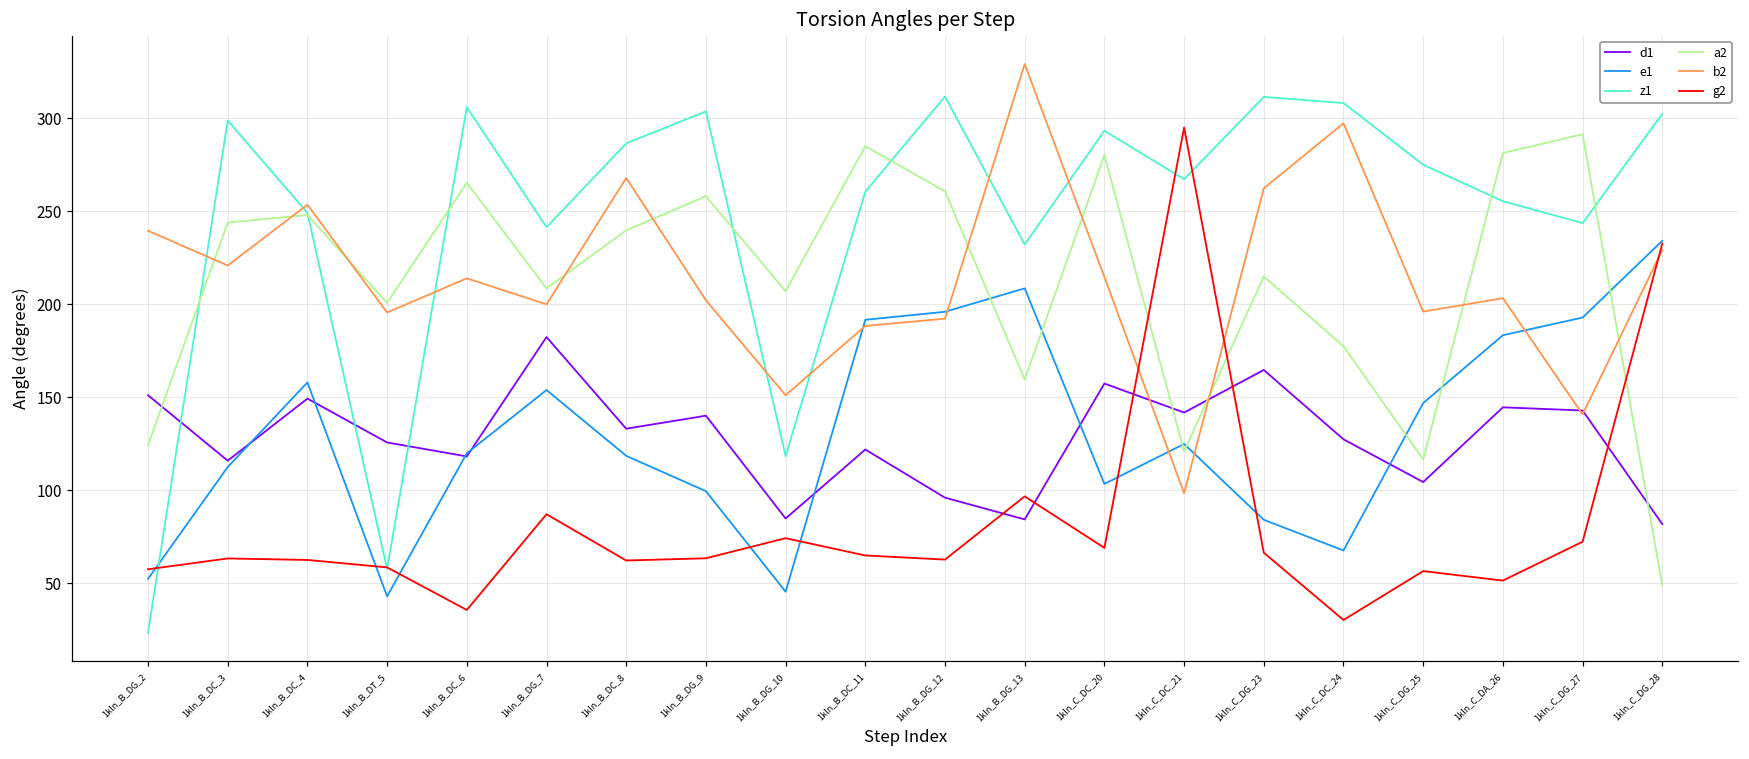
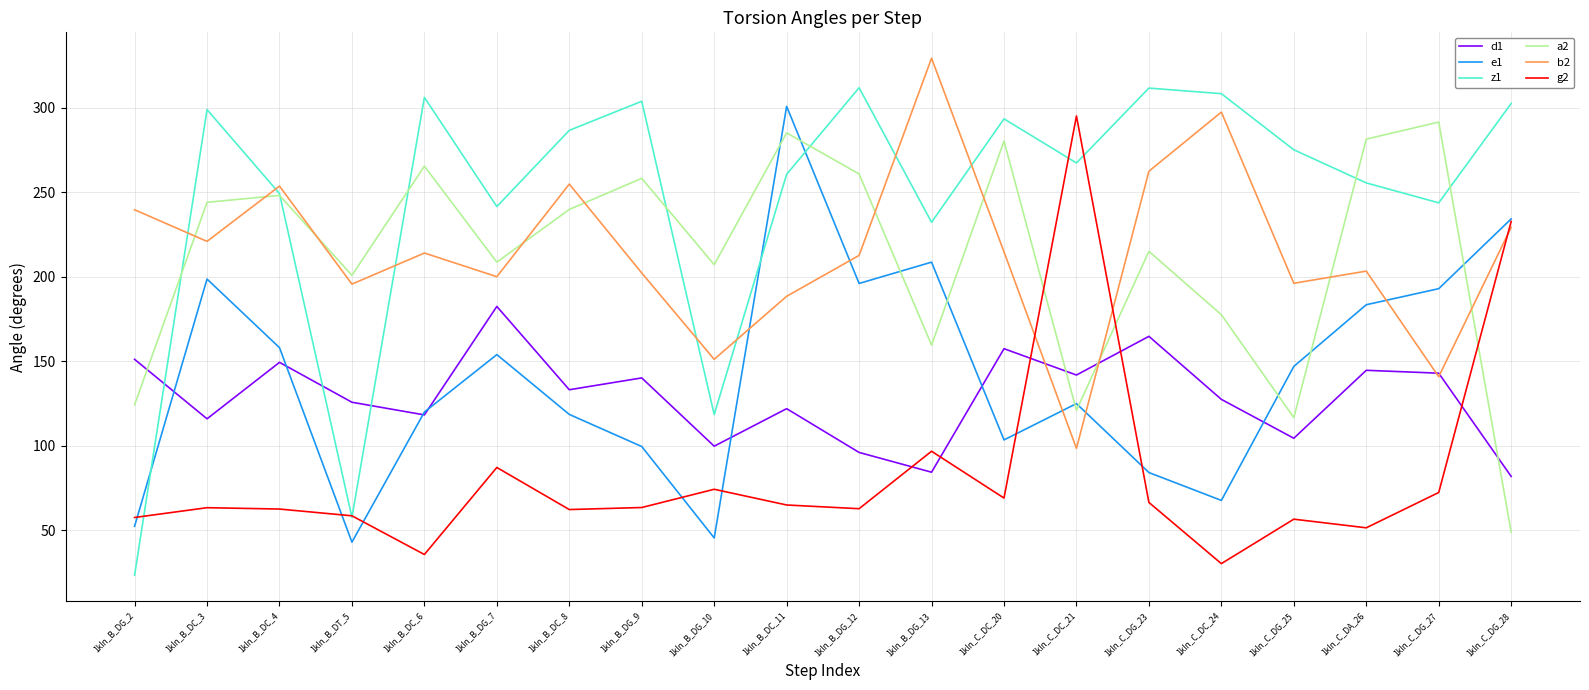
  {
    "d1": {
      "1kln_B_DG_2": 151,
      "1kln_B_DC_3": 116,
      "1kln_B_DC_4": 149,
      "1kln_B_DT_5": 126,
      "1kln_B_DC_6": 118,
      "1kln_B_DG_7": 182,
      "1kln_B_DC_8": 133,
      "1kln_B_DG_9": 140,
-     "1kln_B_DG_10": 85,
+     "1kln_B_DG_10": 100,
      "1kln_B_DC_11": 122,
      "1kln_B_DG_12": 96,
      "1kln_B_DG_13": 84,
      "1kln_C_DC_20": 157,
      "1kln_C_DC_21": 142,
      "1kln_C_DG_23": 165,
      "1kln_C_DC_24": 127,
      "1kln_C_DG_25": 104,
      "1kln_C_DA_26": 145,
      "1kln_C_DG_27": 143,
      "1kln_C_DG_28": 82
    },
    "e1": {
      "1kln_B_DG_2": 52,
-     "1kln_B_DC_3": 113,
+     "1kln_B_DC_3": 199,
      "1kln_B_DC_4": 158,
      "1kln_B_DT_5": 43,
      "1kln_B_DC_6": 120,
      "1kln_B_DG_7": 154,
      "1kln_B_DC_8": 119,
      "1kln_B_DG_9": 100,
      "1kln_B_DG_10": 45,
-     "1kln_B_DC_11": 192,
+     "1kln_B_DC_11": 301,
      "1kln_B_DG_12": 196,
      "1kln_B_DG_13": 209,
      "1kln_C_DC_20": 103,
      "1kln_C_DC_21": 125,
      "1kln_C_DG_23": 84,
      "1kln_C_DC_24": 68,
      "1kln_C_DG_25": 147,
      "1kln_C_DA_26": 183,
      "1kln_C_DG_27": 193
    },
    "z1": {
      "1kln_B_DG_2": 23,
      "1kln_B_DC_3": 299,
      "1kln_B_DC_6": 306,
      "1kln_B_DG_7": 242,
      "1kln_B_DC_8": 287,
      "1kln_B_DG_9": 304,
      "1kln_B_DG_10": 118,
      "1kln_B_DC_11": 261,
      "1kln_B_DG_12": 312,
      "1kln_B_DG_13": 232,
      "1kln_C_DC_20": 293,
      "1kln_C_DC_21": 267,
      "1kln_C_DG_23": 312,
      "1kln_C_DC_24": 308,
      "1kln_C_DG_25": 275,
      "1kln_C_DA_26": 256,
      "1kln_C_DG_27": 244,
      "1kln_C_DG_28": 303
    },
    "a2": {
      "1kln_B_DG_2": 124,
      "1kln_B_DC_3": 244,
      "1kln_B_DT_5": 201,
      "1kln_B_DC_6": 265,
      "1kln_B_DG_7": 209,
      "1kln_B_DC_8": 240,
      "1kln_B_DG_9": 258,
      "1kln_B_DG_10": 207,
      "1kln_B_DC_11": 285,
      "1kln_B_DG_12": 261,
      "1kln_B_DG_13": 160,
      "1kln_C_DC_20": 280,
      "1kln_C_DC_21": 121,
      "1kln_C_DG_23": 215,
      "1kln_C_DC_24": 178,
      "1kln_C_DG_25": 117,
      "1kln_C_DA_26": 281,
      "1kln_C_DG_27": 292,
      "1kln_C_DG_28": 49
    },
    "b2": {
      "1kln_B_DG_2": 240,
      "1kln_B_DC_3": 221,
      "1kln_B_DC_4": 254,
      "1kln_B_DT_5": 196,
      "1kln_B_DC_6": 214,
      "1kln_B_DG_7": 200,
-     "1kln_B_DC_8": 268,
+     "1kln_B_DC_8": 255,
      "1kln_B_DG_9": 202,
      "1kln_B_DG_10": 151,
      "1kln_B_DC_11": 188,
-     "1kln_B_DG_12": 192,
+     "1kln_B_DG_12": 213,
      "1kln_B_DG_13": 329,
      "1kln_C_DC_20": 215,
      "1kln_C_DC_21": 98,
      "1kln_C_DG_23": 262,
      "1kln_C_DC_24": 297,
      "1kln_C_DG_25": 196,
      "1kln_C_DA_26": 203,
      "1kln_C_DG_27": 141,
      "1kln_C_DG_28": 229
    },
    "g2": {
      "1kln_B_DG_2": 58,
      "1kln_B_DC_3": 63,
      "1kln_B_DC_4": 63,
      "1kln_B_DC_6": 36,
      "1kln_B_DG_7": 87,
      "1kln_B_DC_8": 62,
      "1kln_B_DG_9": 63,
      "1kln_B_DG_10": 74,
      "1kln_B_DC_11": 65,
      "1kln_B_DG_12": 63,
      "1kln_B_DG_13": 97,
      "1kln_C_DC_20": 69,
      "1kln_C_DC_21": 295,
      "1kln_C_DG_23": 66,
      "1kln_C_DC_24": 30,
      "1kln_C_DG_25": 57,
      "1kln_C_DA_26": 51,
      "1kln_C_DG_27": 72
    }
  }
